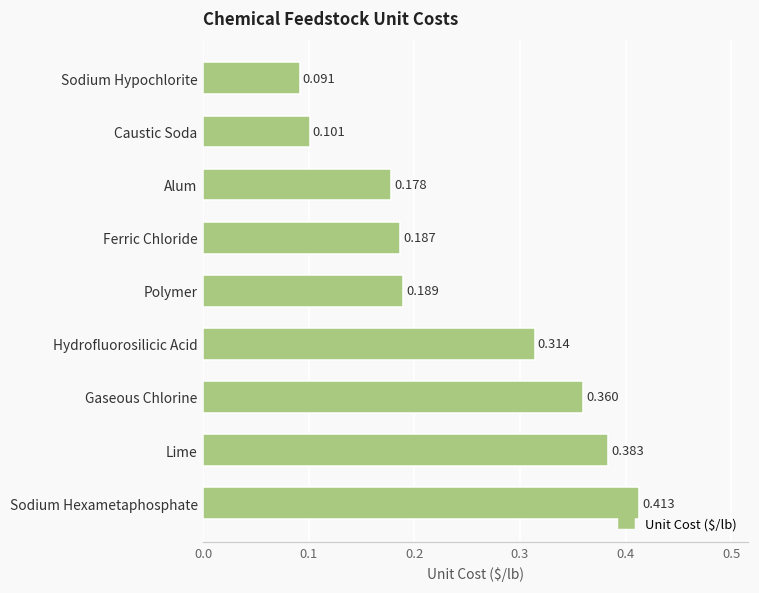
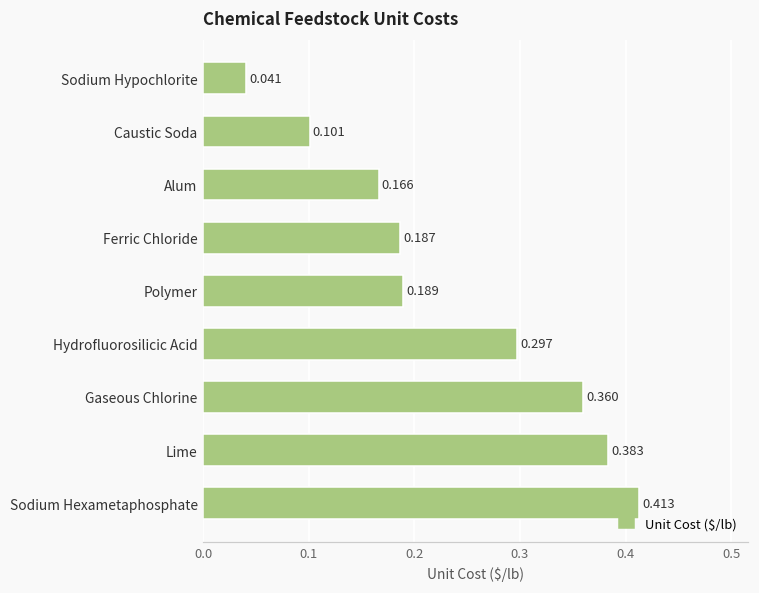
  {
-   "Sodium Hypochlorite": 0.091,
+   "Sodium Hypochlorite": 0.041,
    "Caustic Soda": 0.101,
-   "Alum": 0.178,
+   "Alum": 0.166,
    "Ferric Chloride": 0.187,
    "Polymer": 0.189,
-   "Hydrofluorosilicic Acid": 0.314,
+   "Hydrofluorosilicic Acid": 0.297,
    "Gaseous Chlorine": 0.360,
    "Lime": 0.383,
    "Sodium Hexametaphosphate": 0.413
  }
